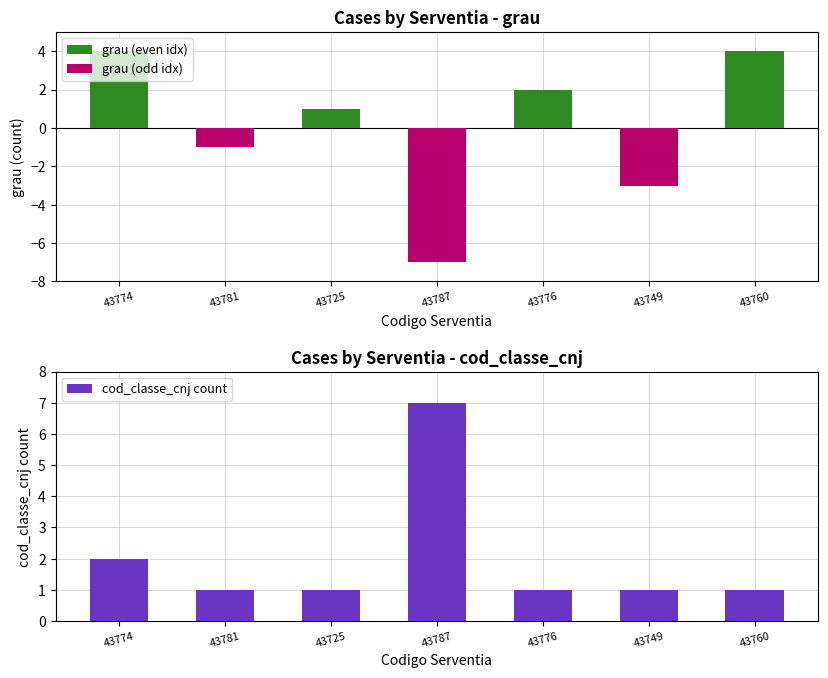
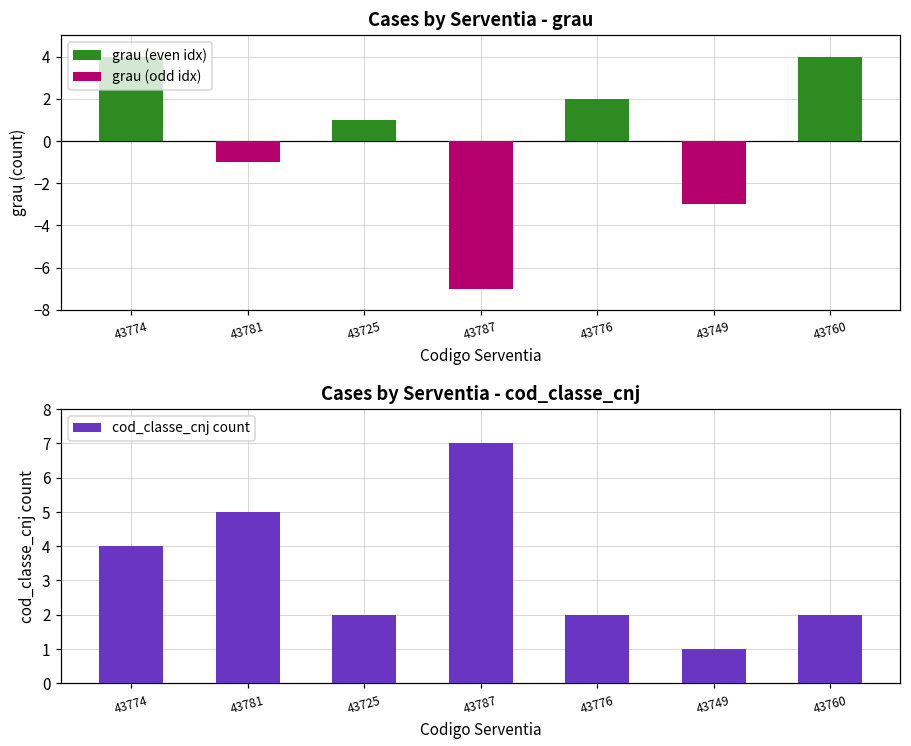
  {
    "Cases by Serventia - grau": {
      "grau (even idx)": {
        "43781": 0.0,
        "43725": 1.0,
        "43787": 0.0,
        "43776": 2.0,
        "43749": 0.0,
        "43760": 4.0
      },
      "grau (odd idx)": {
        "43774": 0.0,
        "43781": -1.0,
        "43725": 0.0,
        "43787": -7.0,
        "43776": 0.0,
        "43749": -3.0,
        "43760": 0.0
      }
    },
    "Cases by Serventia - cod_classe_cnj": {
-     "43774": 2,
-     "43781": 1,
-     "43725": 1,
+     "43774": 4,
+     "43781": 5,
+     "43725": 2,
      "43787": 7,
-     "43776": 1,
+     "43776": 2,
      "43749": 1,
-     "43760": 1
+     "43760": 2
    }
  }
